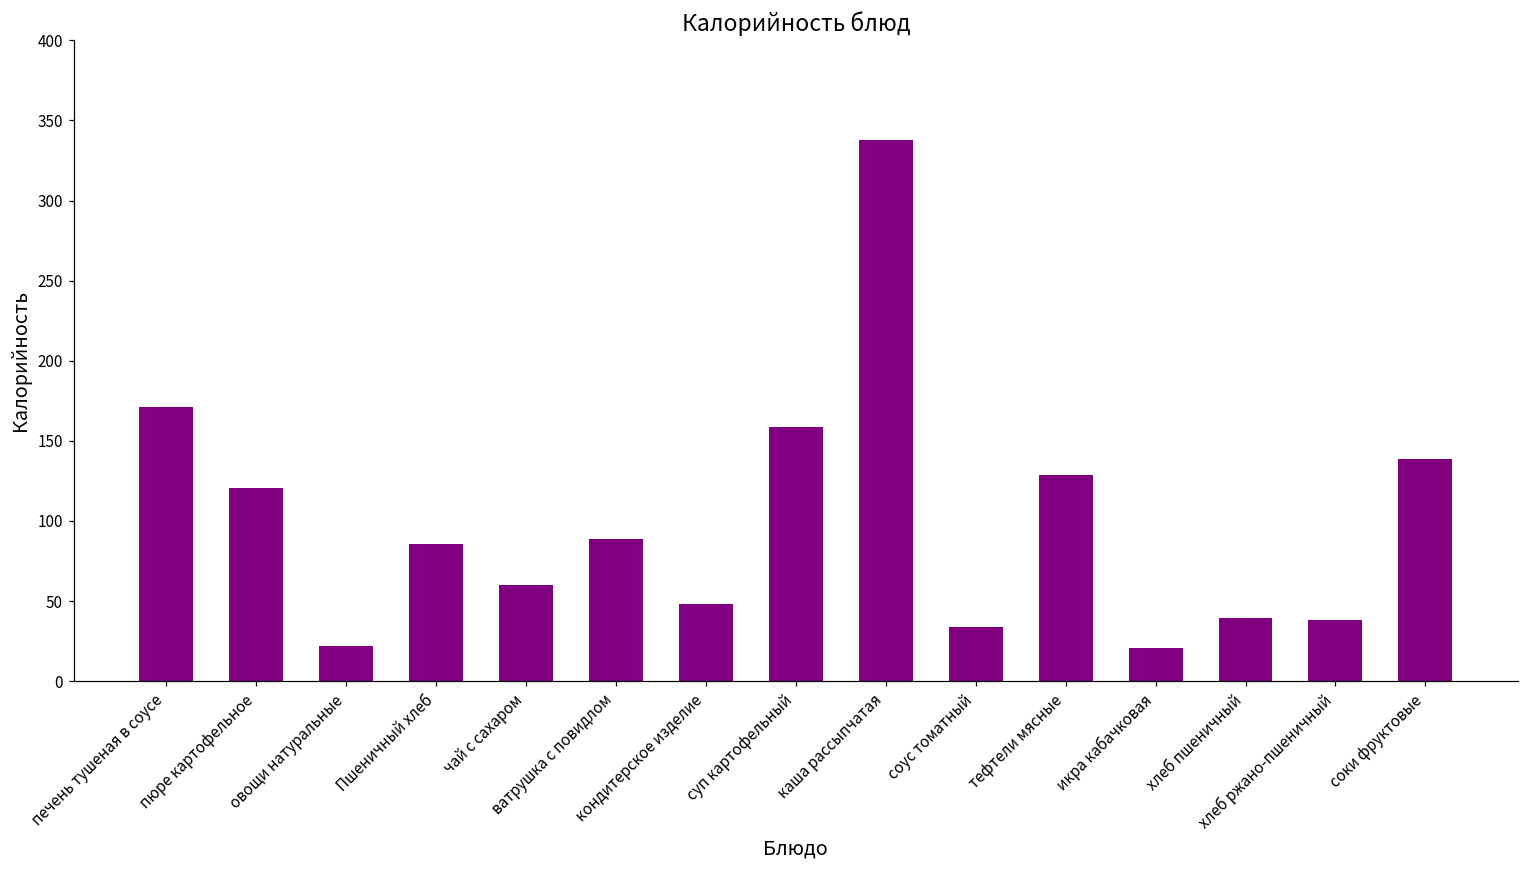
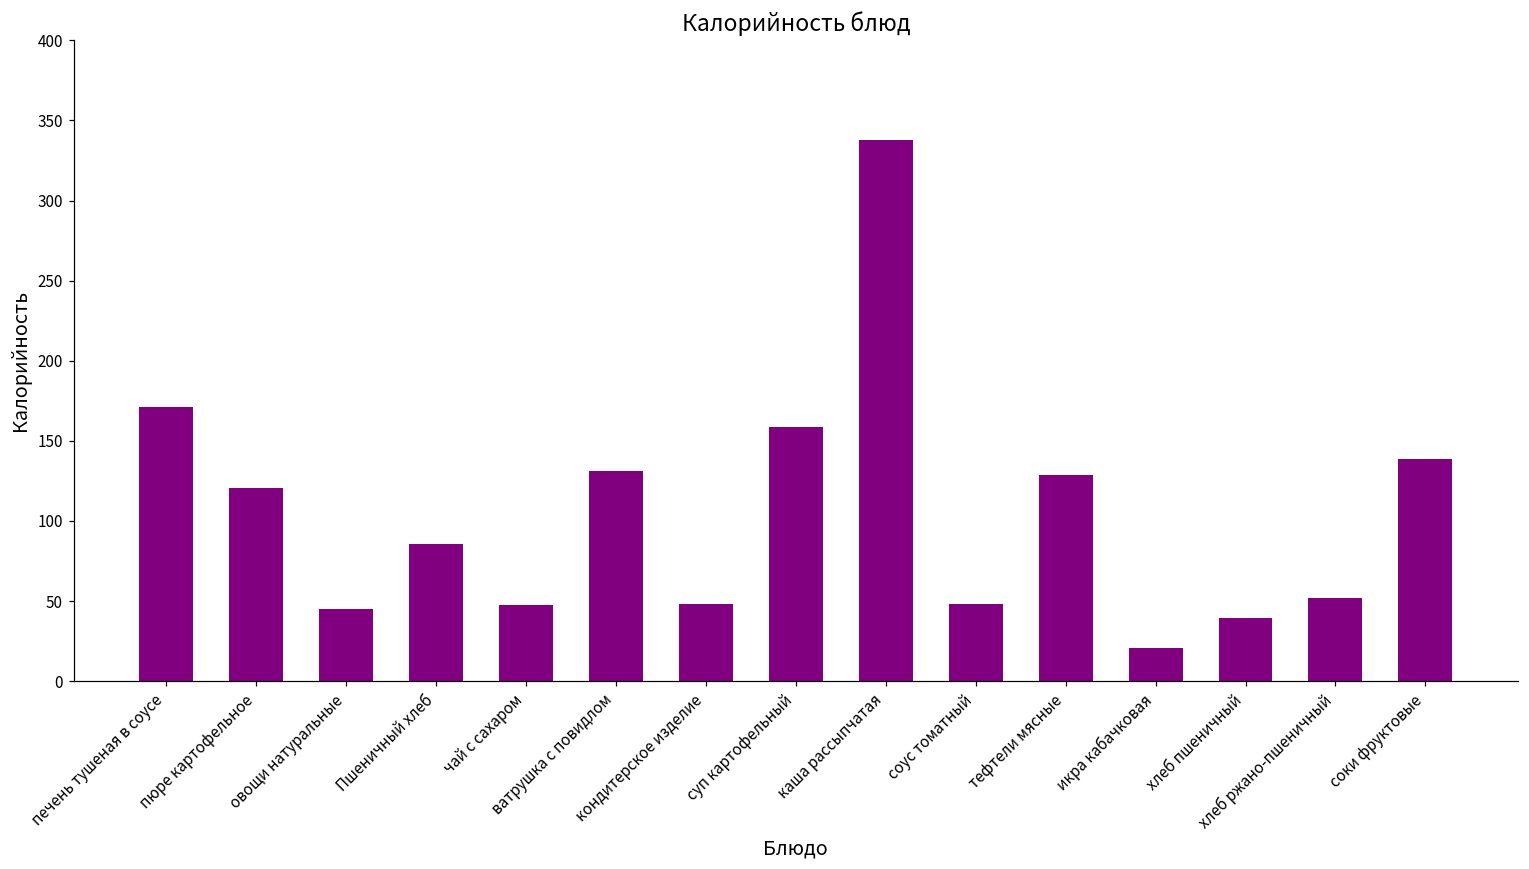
  {
    "печень тушеная в соусе": 171,
    "пюре картофельное": 120,
-   "овощи натуральные": 22,
+   "овощи натуральные": 45,
    "Пшеничный хлеб": 86,
-   "чай с сахаром": 60,
-   "ватрушка с повидлом": 89,
+   "чай с сахаром": 48,
+   "ватрушка с повидлом": 131,
    "кондитерское изделие": 48,
    "суп картофельный": 159,
    "каша рассыпчатая": 338,
-   "соус томатный": 34,
+   "соус томатный": 48,
    "тефтели мясные": 129,
    "икра кабачковая": 21,
    "хлеб пшеничный": 39,
-   "хлеб ржано-пшеничный": 38,
+   "хлеб ржано-пшеничный": 52,
    "соки фруктовые": 139
  }
